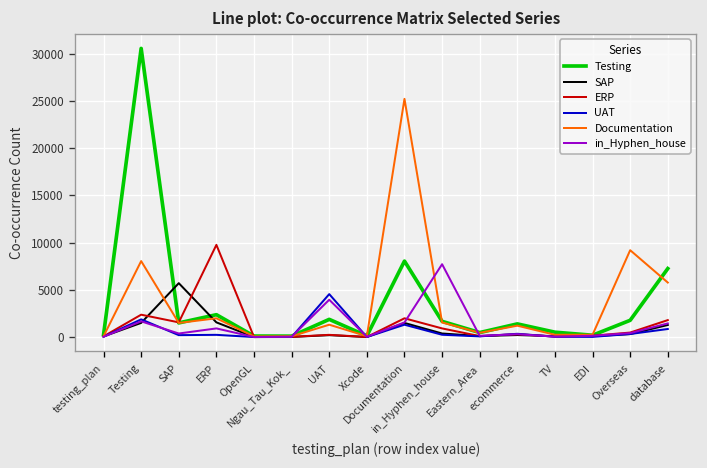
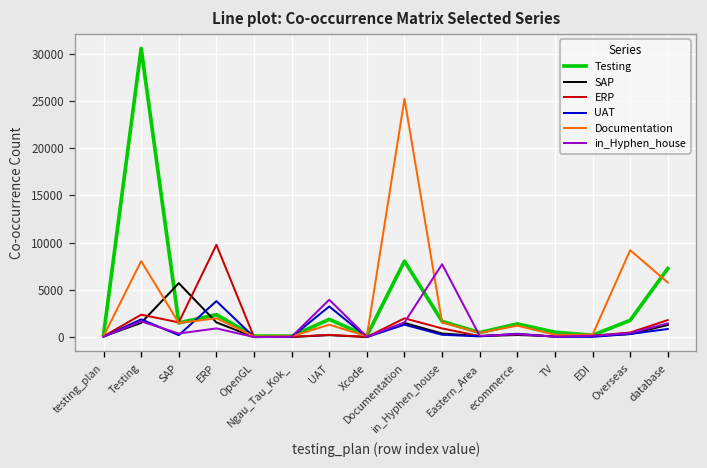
  {
    "Testing": {
      "Testing": 31000,
      "ERP": 2000,
      "UAT": 2000,
      "Documentation": 8000,
      "Overseas": 2000,
      "database": 7000
    },
    "SAP": {
      "SAP": 6000,
      "ERP": 2000
    },
    "ERP": {
      "Testing": 2000,
      "ERP": 10000,
      "Documentation": 2000,
      "in_Hyphen_house": 1000,
      "database": 2000
    },
    "UAT": {
-     "ERP": 0,
-     "UAT": 5000,
+     "ERP": 4000,
+     "UAT": 3000,
      "database": 1000
    },
    "Documentation": {
      "Testing": 8000,
      "ERP": 2000,
      "UAT": 1000,
      "Documentation": 25000,
      "Overseas": 9000,
      "database": 6000
    },
    "in_Hyphen_house": {
      "ERP": 1000,
      "UAT": 4000,
      "in_Hyphen_house": 8000
    }
  }
